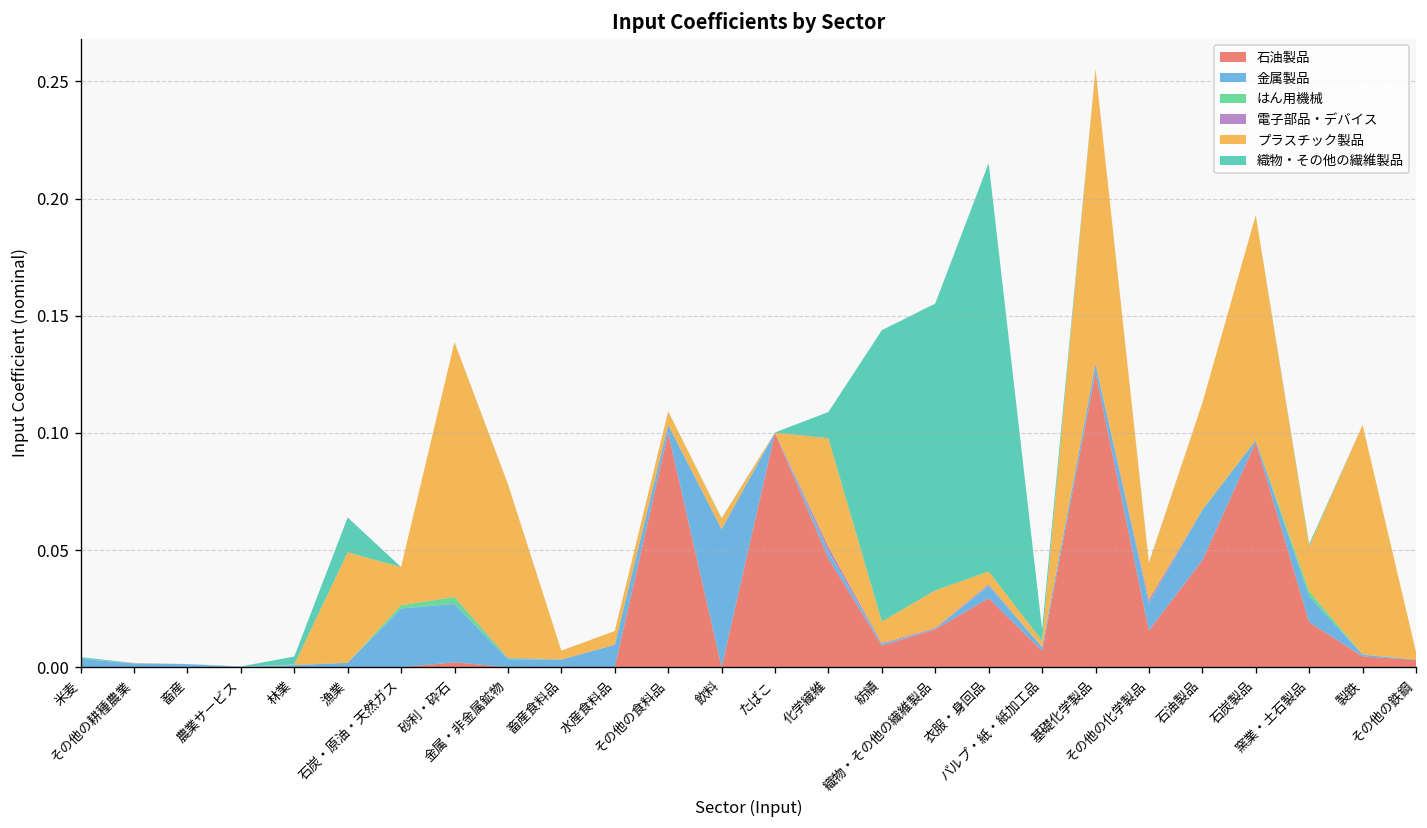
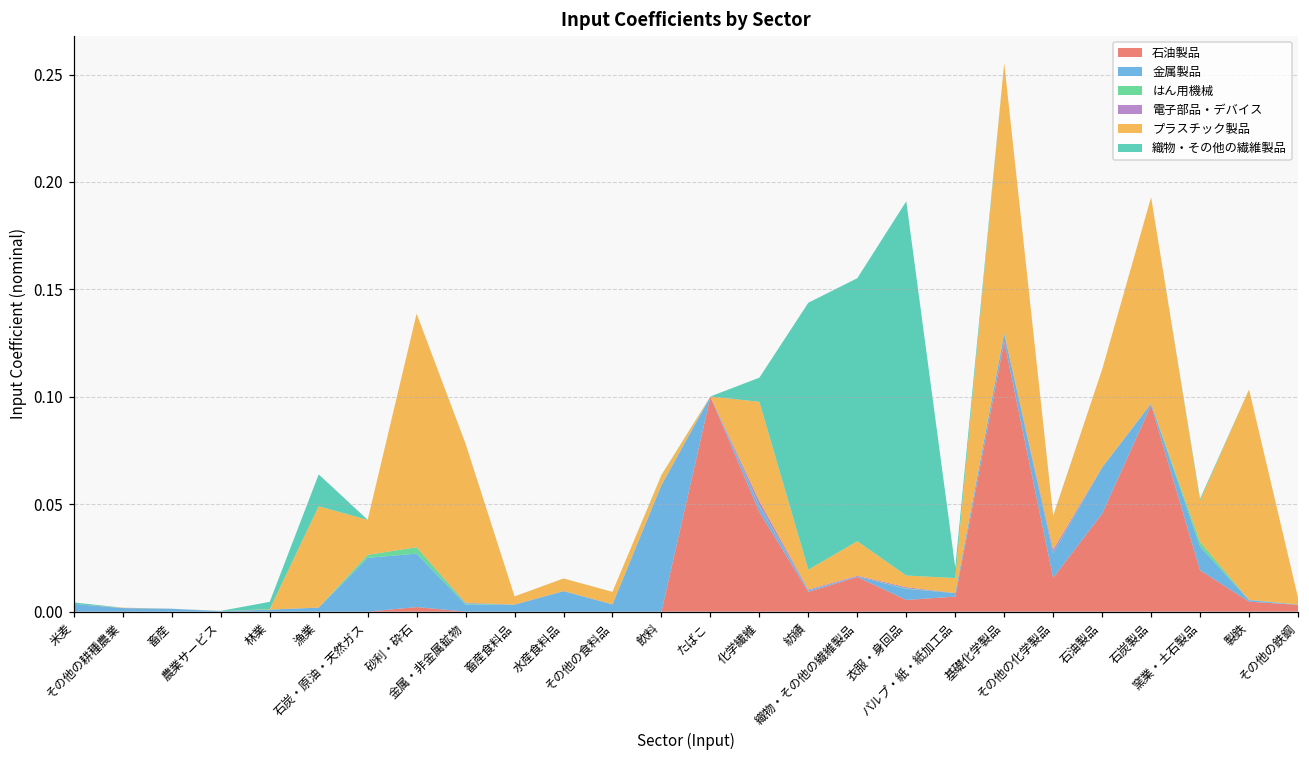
  {
    "石油製品": {
      "米麦": 0.000,
      "その他の耕種農業": 0.000,
      "漁業": 0.000,
      "石炭・原油・天然ガス": 0.000,
      "砂利・砕石": 0.002,
      "金属・非金属鉱物": 0.000,
      "畜産食料品": 0.000,
      "水産食料品": 0.000,
-     "その他の食料品": 0.1,
+     "その他の食料品": 0.0,
      "飲料": 0.000,
      "化学繊維": 0.046,
-     "衣服・身回品": 0.029,
+     "衣服・身回品": 0.005,
      "パルプ・紙・紙加工品": 0.007,
      "基礎化学製品": 0.126,
      "その他の化学製品": 0.016,
      "石油製品": 0.046,
      "窯業・土石製品": 0.019
    },
    "金属製品": {
      "石炭・原油・天然ガス": 0.025,
      "砂利・砕石": 0.025,
      "窯業・土石製品": 0.011
    },
    "電子部品・デバイス": {
      "化学繊維": 0.002,
      "その他の化学製品": 0.001
    },
    "プラスチック製品": {
      "漁業": 0.047,
      "化学繊維": 0.046,
      "紡績": 0.009,
      "織物・その他の繊維製品": 0.016,
      "衣服・身回品": 0.005,
-     "パルプ・紙・紙加工品": 0.003
+     "パルプ・紙・紙加工品": 0.007
    }
  }
